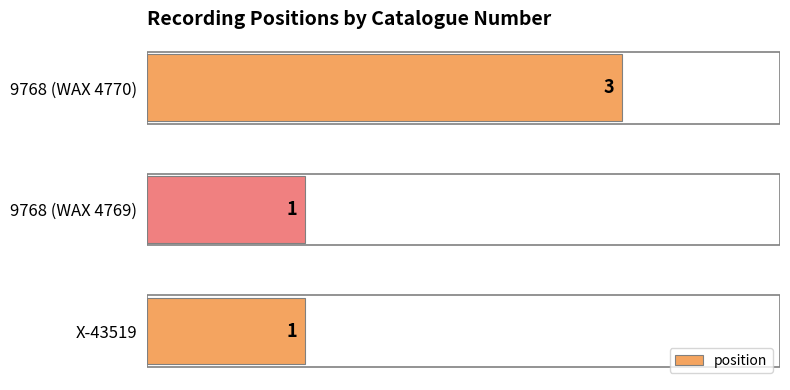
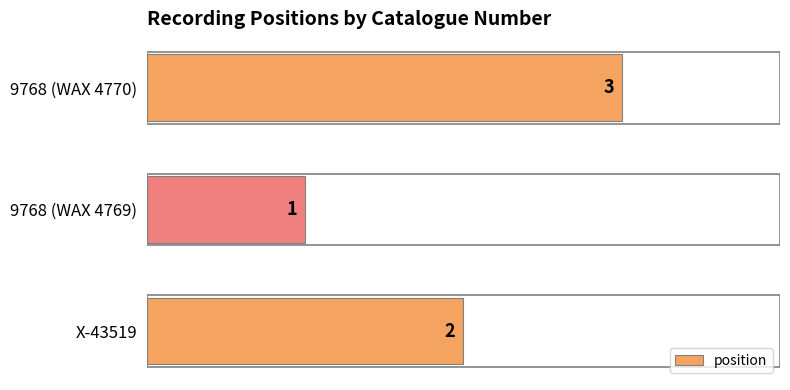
  {
    "9768 (WAX 4770)": 3,
    "9768 (WAX 4769)": 1,
-   "X-43519": 1
+   "X-43519": 2
  }
